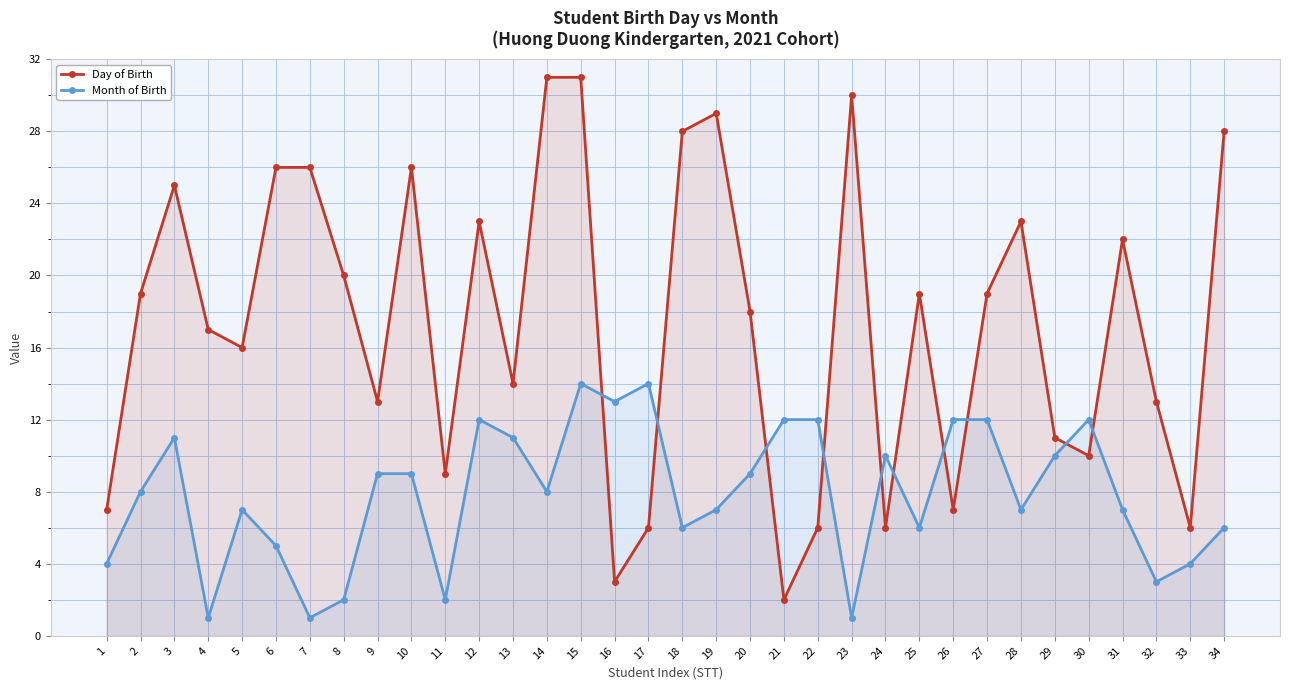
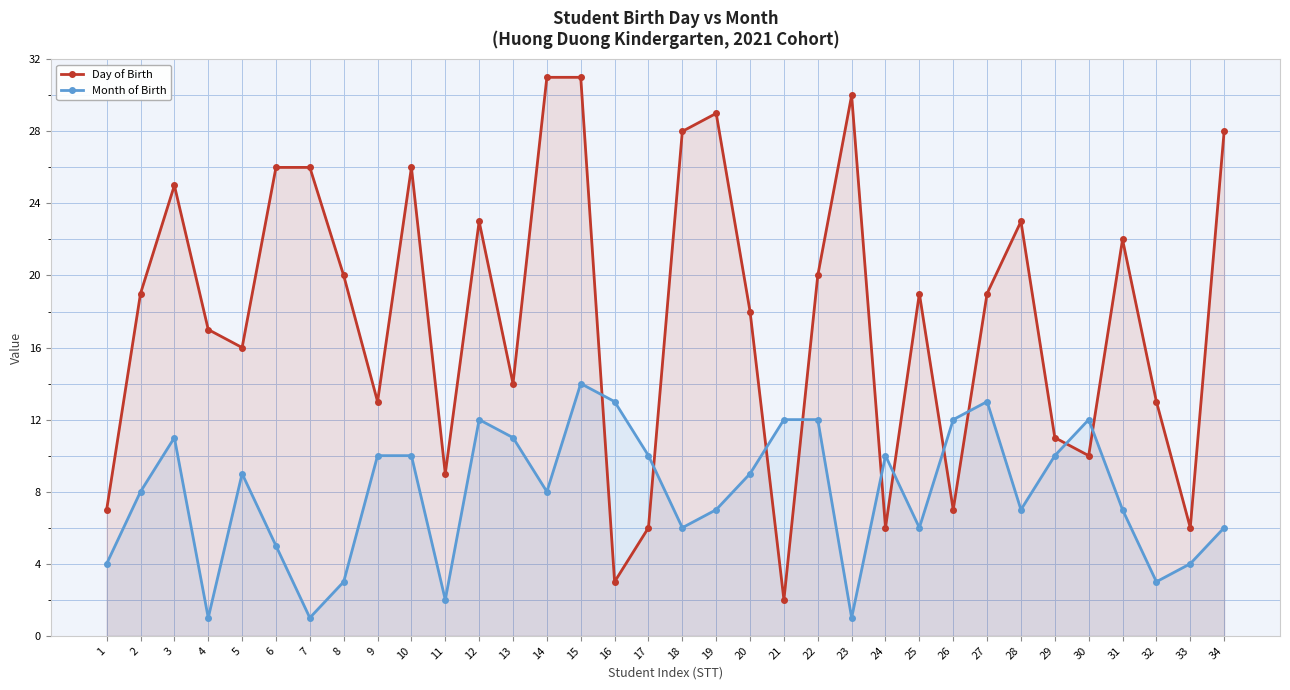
  {
    "Day of Birth": {
      "1": 7,
      "2": 19,
      "3": 25,
      "4": 17,
      "5": 16,
      "6": 26,
      "7": 26,
      "8": 20,
      "9": 13,
      "10": 26,
      "11": 9,
      "12": 23,
      "13": 14,
      "14": 31,
      "15": 31,
      "16": 3,
      "17": 6,
      "18": 28,
      "19": 29,
      "20": 18,
      "21": 2,
-     "22": 6,
+     "22": 20,
      "23": 30,
      "24": 6,
      "25": 19,
      "26": 7,
      "27": 19,
      "28": 23,
      "29": 11,
      "30": 10,
      "31": 22,
      "32": 13,
      "33": 6,
      "34": 28
    },
    "Month of Birth": {
      "1": 4,
      "2": 8,
      "3": 11,
      "4": 1,
-     "5": 7,
+     "5": 9,
      "6": 5,
      "7": 1,
-     "8": 2,
-     "9": 9,
-     "10": 9,
+     "8": 3,
+     "9": 10,
+     "10": 10,
      "11": 2,
      "12": 12,
      "13": 11,
      "14": 8,
      "15": 14,
      "16": 13,
-     "17": 14,
+     "17": 10,
      "18": 6,
      "19": 7,
      "20": 9,
      "21": 12,
      "22": 12,
      "23": 1,
      "24": 10,
      "25": 6,
      "26": 12,
-     "27": 12,
+     "27": 13,
      "28": 7,
      "29": 10,
      "30": 12,
      "31": 7,
      "32": 3,
      "33": 4,
      "34": 6
    }
  }
